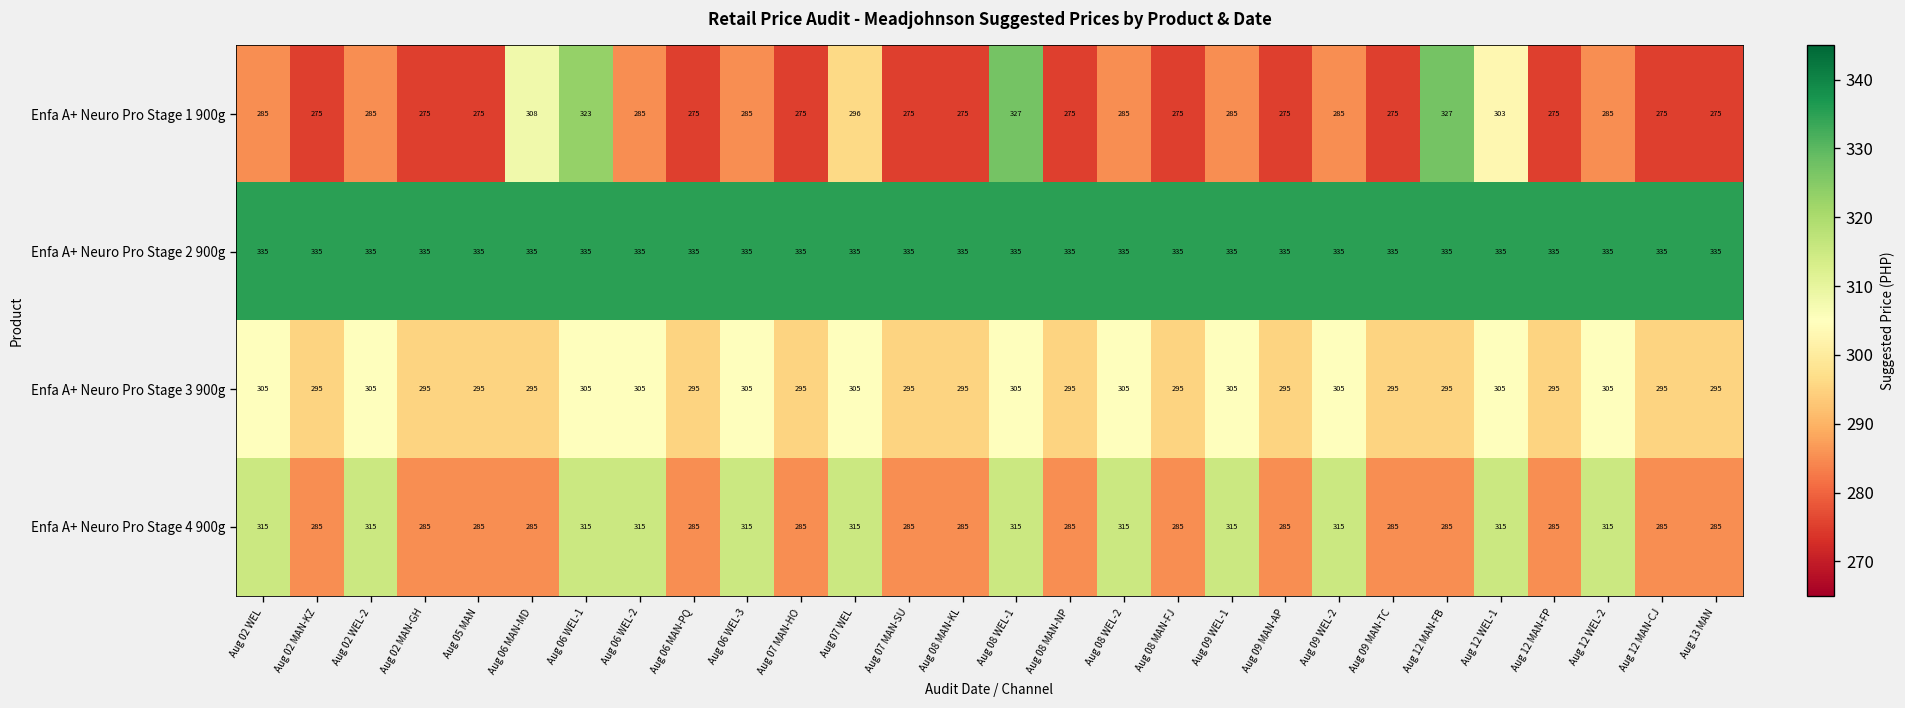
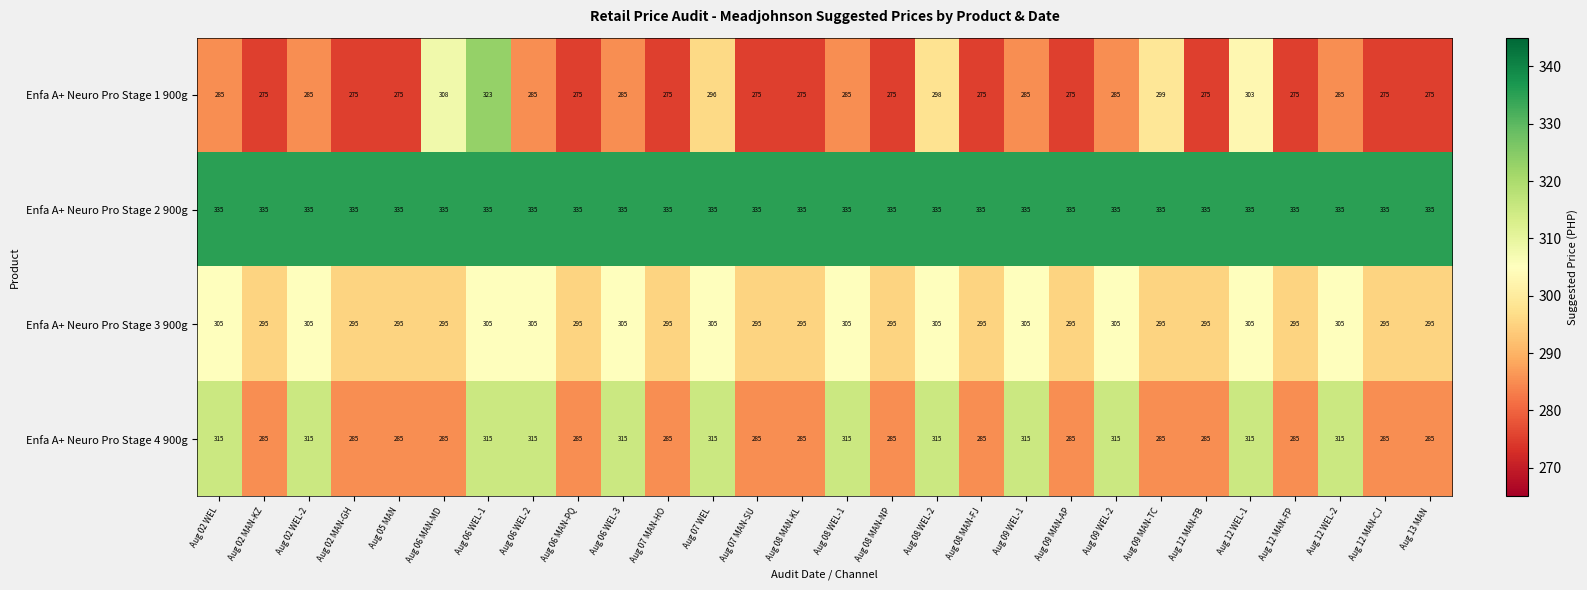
  {
    "Enfa A+ Neuro Pro Stage 1 900g": {
      "Aug 02 WEL": 285,
      "Aug 02 MAN-KZ": 275,
      "Aug 02 WEL-2": 285,
      "Aug 02 MAN-GH": 275,
      "Aug 05 MAN": 275,
      "Aug 06 MAN-MD": 308,
      "Aug 06 WEL-1": 323,
      "Aug 06 WEL-2": 285,
      "Aug 06 MAN-PQ": 275,
      "Aug 06 WEL-3": 285,
      "Aug 07 MAN-HO": 275,
      "Aug 07 WEL": 296,
      "Aug 07 MAN-SU": 275,
      "Aug 08 MAN-KL": 275,
-     "Aug 08 WEL-1": 327,
+     "Aug 08 WEL-1": 285,
      "Aug 08 MAN-NP": 275,
-     "Aug 08 WEL-2": 285,
+     "Aug 08 WEL-2": 298,
      "Aug 08 MAN-FJ": 275,
      "Aug 09 WEL-1": 285,
      "Aug 09 MAN-AP": 275,
      "Aug 09 WEL-2": 285,
-     "Aug 09 MAN-TC": 275,
-     "Aug 12 MAN-FB": 327,
+     "Aug 09 MAN-TC": 299,
+     "Aug 12 MAN-FB": 275,
      "Aug 12 WEL-1": 303,
      "Aug 12 MAN-FP": 275,
      "Aug 12 WEL-2": 285,
      "Aug 12 MAN-CJ": 275,
      "Aug 13 MAN": 275
    },
    "Enfa A+ Neuro Pro Stage 2 900g": {
      "Aug 02 WEL": 335,
      "Aug 02 MAN-KZ": 335,
      "Aug 02 WEL-2": 335,
      "Aug 02 MAN-GH": 335,
      "Aug 05 MAN": 335,
      "Aug 06 MAN-MD": 335,
      "Aug 06 WEL-1": 335,
      "Aug 06 WEL-2": 335,
      "Aug 06 MAN-PQ": 335,
      "Aug 06 WEL-3": 335,
      "Aug 07 MAN-HO": 335,
      "Aug 07 WEL": 335,
      "Aug 07 MAN-SU": 335,
      "Aug 08 MAN-KL": 335,
      "Aug 08 WEL-1": 335,
      "Aug 08 MAN-NP": 335,
      "Aug 08 WEL-2": 335,
      "Aug 08 MAN-FJ": 335,
      "Aug 09 WEL-1": 335,
      "Aug 09 MAN-AP": 335,
      "Aug 09 WEL-2": 335,
      "Aug 09 MAN-TC": 335,
      "Aug 12 MAN-FB": 335,
      "Aug 12 WEL-1": 335,
      "Aug 12 MAN-FP": 335,
      "Aug 12 WEL-2": 335,
      "Aug 12 MAN-CJ": 335,
      "Aug 13 MAN": 335
    },
    "Enfa A+ Neuro Pro Stage 3 900g": {
      "Aug 02 WEL": 305,
      "Aug 02 MAN-KZ": 295,
      "Aug 02 WEL-2": 305,
      "Aug 02 MAN-GH": 295,
      "Aug 05 MAN": 295,
      "Aug 06 MAN-MD": 295,
      "Aug 06 WEL-1": 305,
      "Aug 06 WEL-2": 305,
      "Aug 06 MAN-PQ": 295,
      "Aug 06 WEL-3": 305,
      "Aug 07 MAN-HO": 295,
      "Aug 07 WEL": 305,
      "Aug 07 MAN-SU": 295,
      "Aug 08 MAN-KL": 295,
      "Aug 08 WEL-1": 305,
      "Aug 08 MAN-NP": 295,
      "Aug 08 WEL-2": 305,
      "Aug 08 MAN-FJ": 295,
      "Aug 09 WEL-1": 305,
      "Aug 09 MAN-AP": 295,
      "Aug 09 WEL-2": 305,
      "Aug 09 MAN-TC": 295,
      "Aug 12 MAN-FB": 295,
      "Aug 12 WEL-1": 305,
      "Aug 12 MAN-FP": 295,
      "Aug 12 WEL-2": 305,
      "Aug 12 MAN-CJ": 295,
      "Aug 13 MAN": 295
    },
    "Enfa A+ Neuro Pro Stage 4 900g": {
      "Aug 02 WEL": 315,
      "Aug 02 MAN-KZ": 285,
      "Aug 02 WEL-2": 315,
      "Aug 02 MAN-GH": 285,
      "Aug 05 MAN": 285,
      "Aug 06 MAN-MD": 285,
      "Aug 06 WEL-1": 315,
      "Aug 06 WEL-2": 315,
      "Aug 06 MAN-PQ": 285,
      "Aug 06 WEL-3": 315,
      "Aug 07 MAN-HO": 285,
      "Aug 07 WEL": 315,
      "Aug 07 MAN-SU": 285,
      "Aug 08 MAN-KL": 285,
      "Aug 08 WEL-1": 315,
      "Aug 08 MAN-NP": 285,
      "Aug 08 WEL-2": 315,
      "Aug 08 MAN-FJ": 285,
      "Aug 09 WEL-1": 315,
      "Aug 09 MAN-AP": 285,
      "Aug 09 WEL-2": 315,
      "Aug 09 MAN-TC": 285,
      "Aug 12 MAN-FB": 285,
      "Aug 12 WEL-1": 315,
      "Aug 12 MAN-FP": 285,
      "Aug 12 WEL-2": 315,
      "Aug 12 MAN-CJ": 285,
      "Aug 13 MAN": 285
    }
  }
